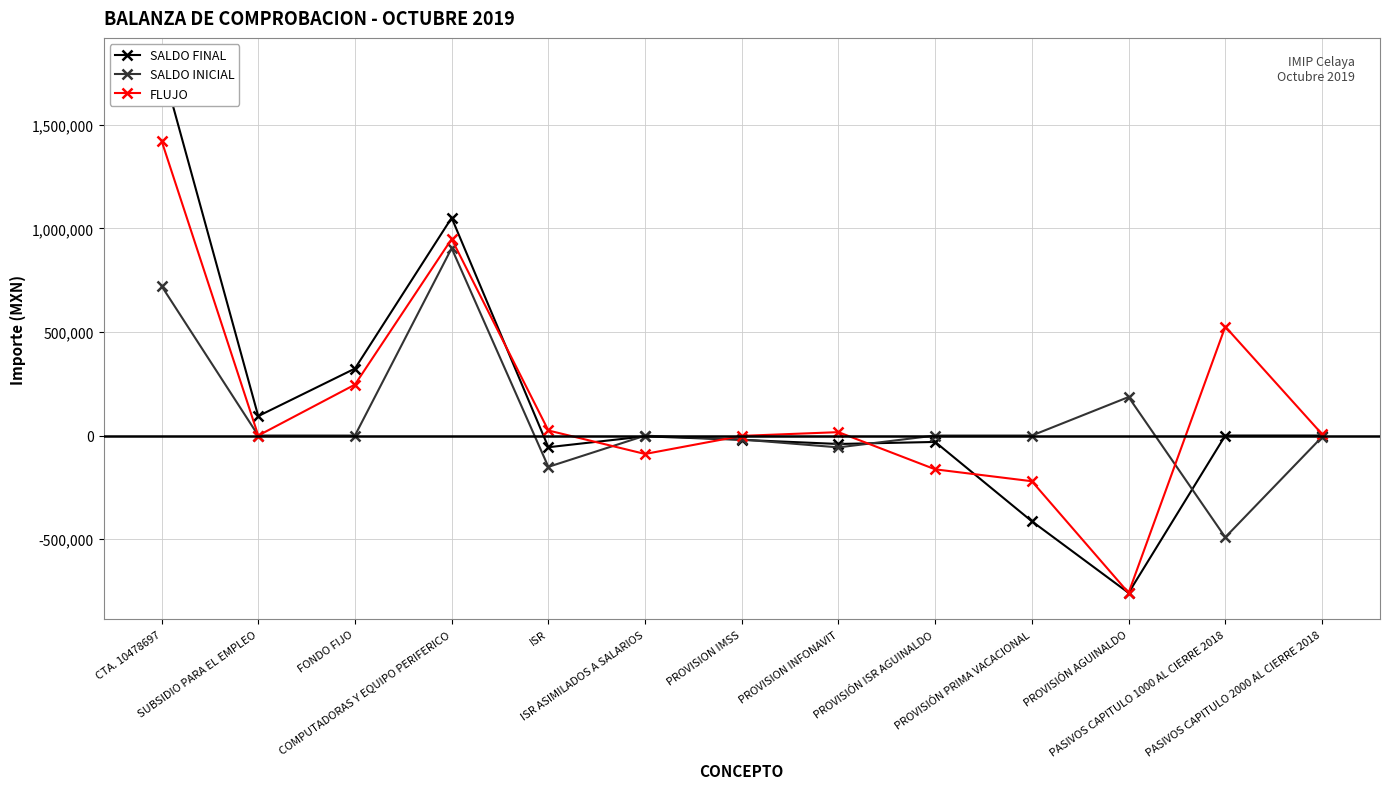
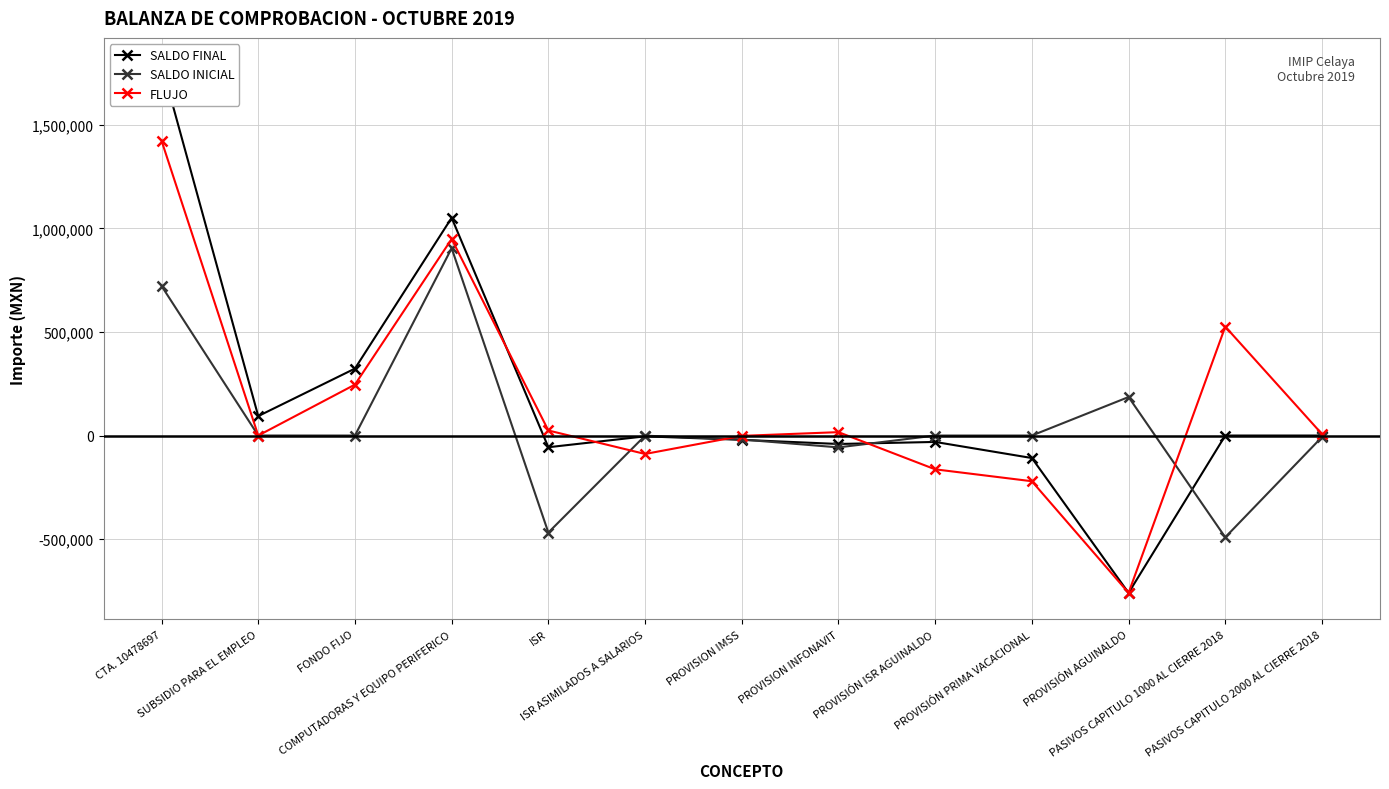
  {
    "SALDO FINAL": {
      "SUBSIDIO PARA EL EMPLEO": "90,000",
      "FONDO FIJO": "320,000",
      "COMPUTADORAS Y EQUIPO PERIFERICO": "1,050,000",
      "ISR": "-60,000",
      "PROVISION INFONAVIT": "-40,000",
      "PROVISIÓN ISR AGUINALDO": "-30,000",
-     "PROVISIÓN PRIMA VACACIONAL": "-410,000",
+     "PROVISIÓN PRIMA VACACIONAL": "-110,000",
      "PASIVOS CAPITULO 1000 AL CIERRE 2018": "0"
    },
    "SALDO INICIAL": {
      "CTA. 10478697": "720,000",
      "FONDO FIJO": "0",
      "COMPUTADORAS Y EQUIPO PERIFERICO": "900,000",
-     "ISR": "-150,000",
+     "ISR": "-470,000",
      "PROVISION INFONAVIT": "-60,000",
      "PROVISIÓN ISR AGUINALDO": "0",
      "PROVISIÓN PRIMA VACACIONAL": "0",
      "PROVISIÓN AGUINALDO": "190,000",
      "PASIVOS CAPITULO 1000 AL CIERRE 2018": "-490,000"
    },
    "FLUJO": {
      "CTA. 10478697": "1,420,000",
      "FONDO FIJO": "250,000",
      "COMPUTADORAS Y EQUIPO PERIFERICO": "950,000",
      "ISR": "20,000",
      "ISR ASIMILADOS A SALARIOS": "-90,000",
      "PROVISION IMSS": "0",
      "PROVISION INFONAVIT": "20,000",
      "PROVISIÓN ISR AGUINALDO": "-160,000",
      "PROVISIÓN PRIMA VACACIONAL": "-220,000",
      "PASIVOS CAPITULO 1000 AL CIERRE 2018": "530,000"
    }
  }
